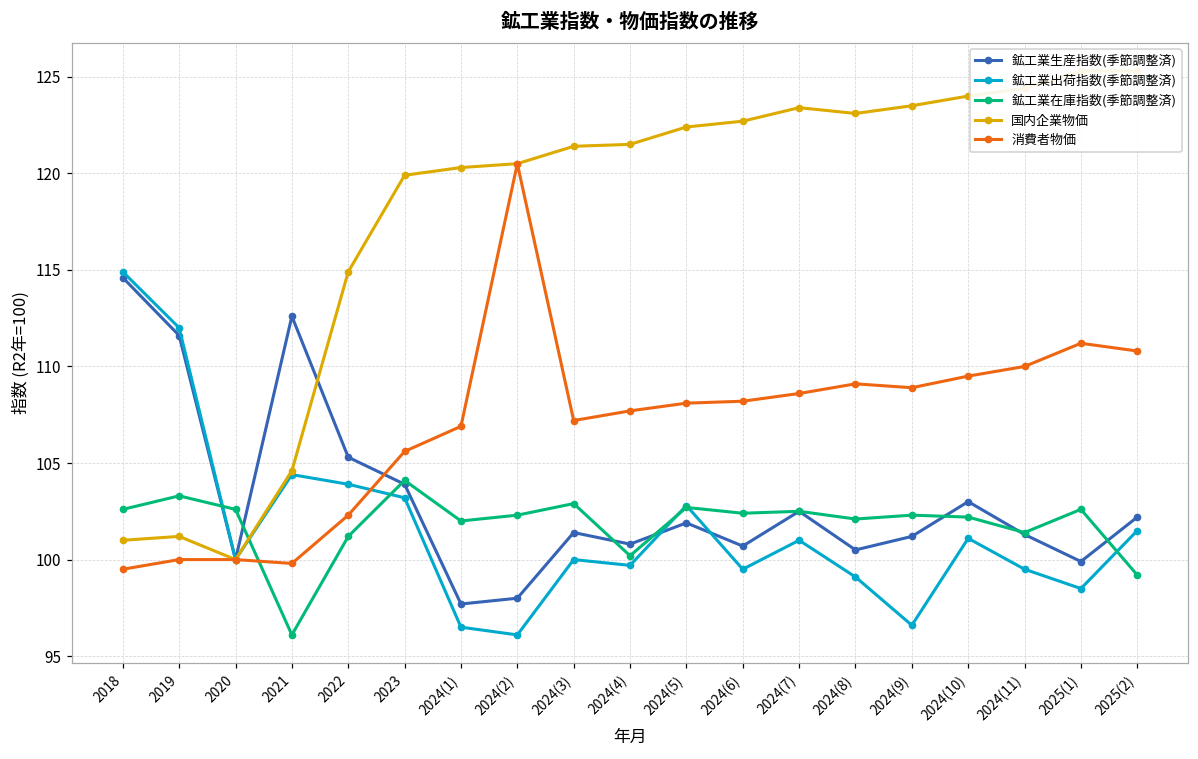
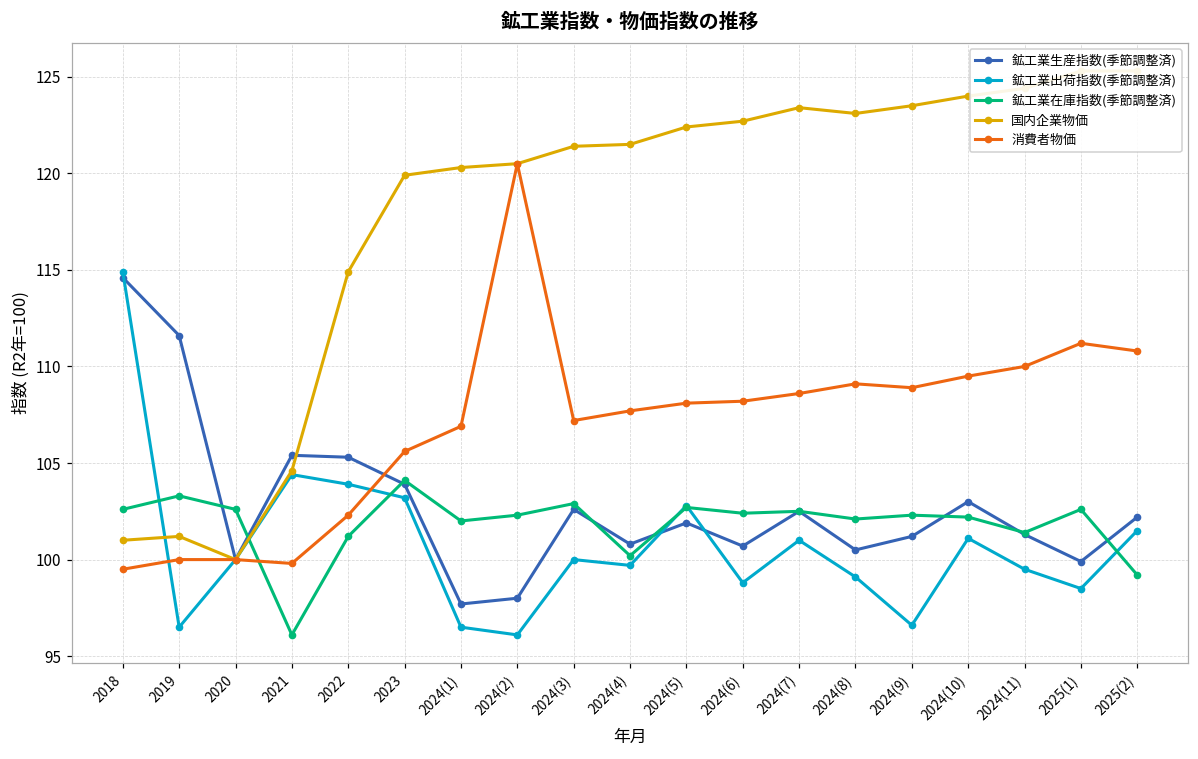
  {
    "鉱工業生産指数(季節調整済)": {
      "2018": 114.6,
      "2019": 111.6,
-     "2021": 112.6,
+     "2021": 105.4,
      "2022": 105.3,
      "2023": 103.9,
      "2024(1)": 97.7,
      "2024(2)": 98.0,
-     "2024(3)": 101.4,
+     "2024(3)": 102.6,
      "2024(4)": 100.8,
      "2024(5)": 101.9,
      "2024(6)": 100.7,
      "2024(8)": 100.5,
      "2024(9)": 101.2,
      "2024(10)": 103.0,
      "2025(1)": 99.9,
      "2025(2)": 102.2
    },
    "鉱工業出荷指数(季節調整済)": {
      "2018": 114.9,
-     "2019": 112.0,
+     "2019": 96.5,
      "2021": 104.4,
      "2022": 103.9,
      "2023": 103.2,
      "2024(1)": 96.5,
      "2024(2)": 96.1,
      "2024(3)": 100.0,
      "2024(4)": 99.7,
-     "2024(6)": 99.5,
+     "2024(6)": 98.8,
      "2024(7)": 101.0,
      "2024(8)": 99.1,
      "2024(9)": 96.6,
      "2024(10)": 101.1,
      "2024(11)": 99.5,
      "2025(1)": 98.5,
      "2025(2)": 101.5
    },
    "鉱工業在庫指数(季節調整済)": {
      "2018": 102.6,
      "2019": 103.3,
      "2020": 102.6,
      "2021": 96.1,
      "2022": 101.2,
      "2023": 104.1,
      "2024(1)": 102.0,
      "2024(2)": 102.3,
      "2024(3)": 102.9,
      "2024(4)": 100.2,
      "2024(6)": 102.4,
      "2024(8)": 102.1,
      "2024(9)": 102.3,
      "2024(10)": 102.2,
      "2025(1)": 102.6,
      "2025(2)": 99.2
    },
    "国内企業物価": {
      "2018": 101.0,
      "2019": 101.2,
      "2021": 104.6,
      "2022": 114.9,
      "2023": 119.9,
      "2024(1)": 120.3,
      "2024(3)": 121.4,
      "2024(4)": 121.5,
      "2024(5)": 122.4,
      "2024(6)": 122.7,
      "2024(7)": 123.4,
      "2024(8)": 123.1,
      "2024(9)": 123.5,
      "2024(10)": 124.0
    },
    "消費者物価": {
      "2018": 99.5,
      "2019": 100.0,
      "2021": 99.8,
      "2022": 102.3,
      "2023": 105.6,
      "2024(1)": 106.9,
      "2024(3)": 107.2,
      "2024(4)": 107.7,
      "2024(5)": 108.1,
      "2024(6)": 108.2,
      "2024(7)": 108.6,
      "2024(8)": 109.1,
      "2024(9)": 108.9,
      "2024(10)": 109.5,
      "2024(11)": 110.0,
      "2025(1)": 111.2,
      "2025(2)": 110.8
    }
  }
